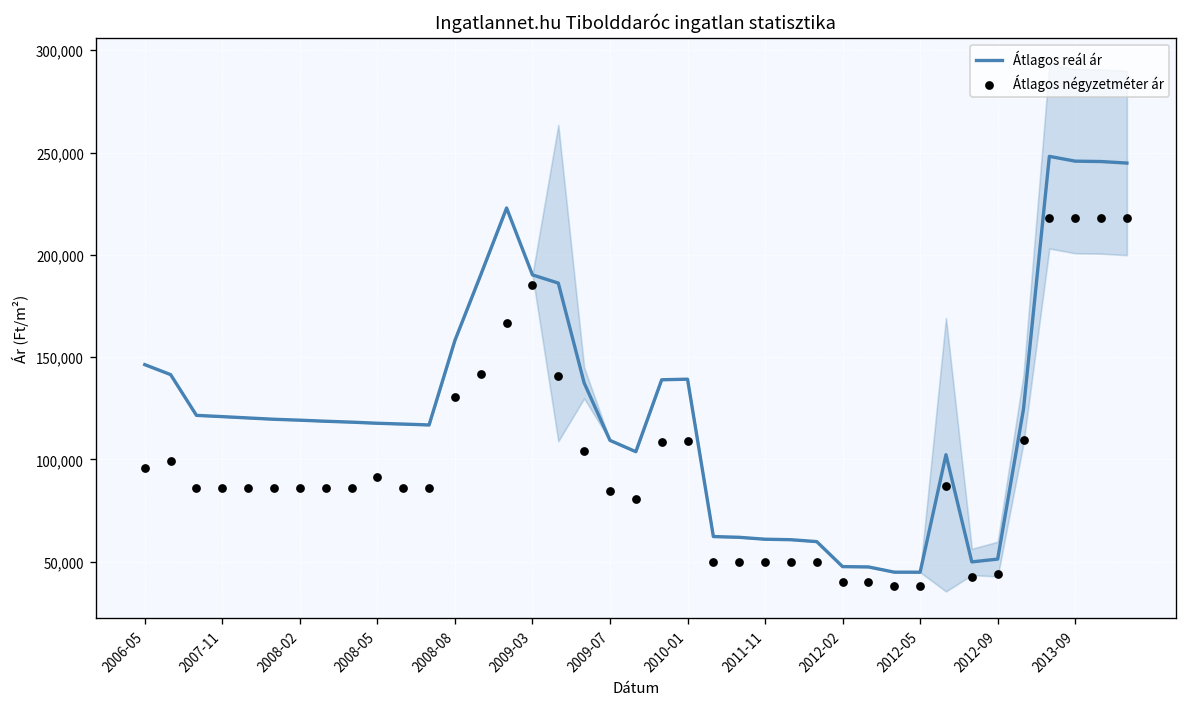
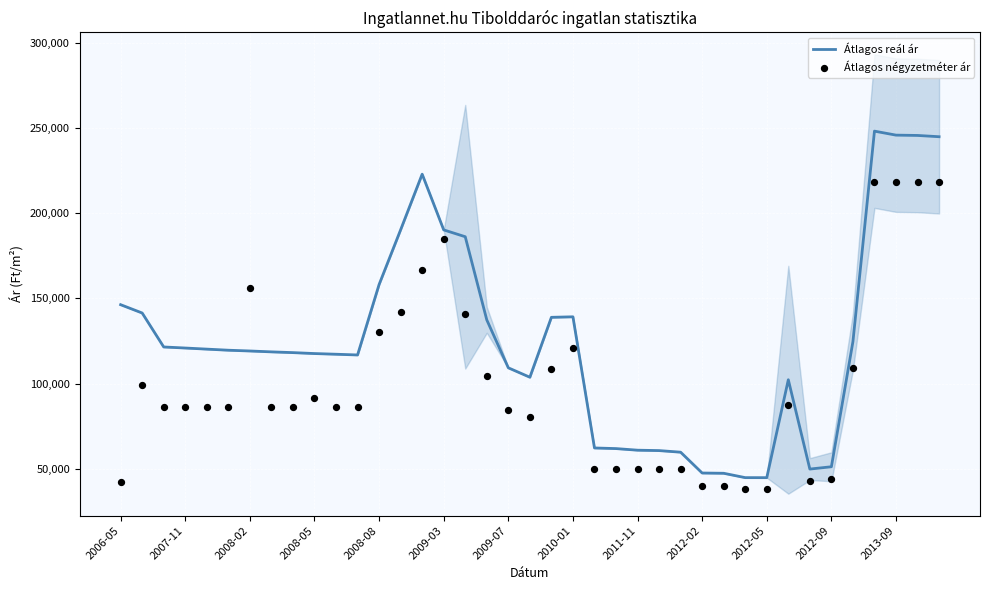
  {
    "Átlagos négyzetméter ár": {
-     "2006-05": "96,000",
-     "2008-02": "86,000",
-     "2010-01": "109,000"
+     "2006-05": "42,000",
+     "2008-02": "156,000",
+     "2010-01": "121,000"
    }
  }
